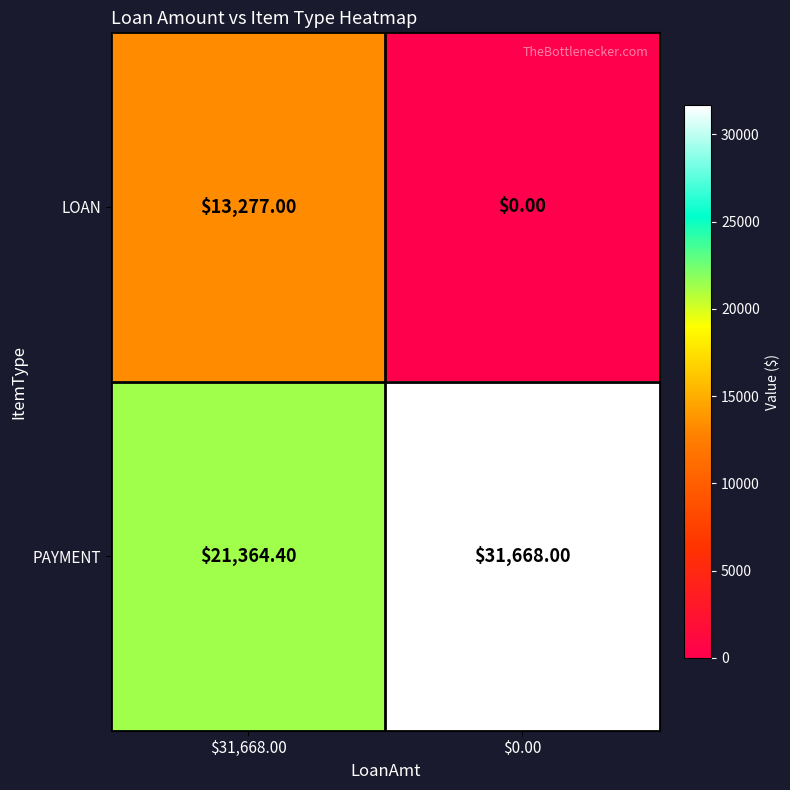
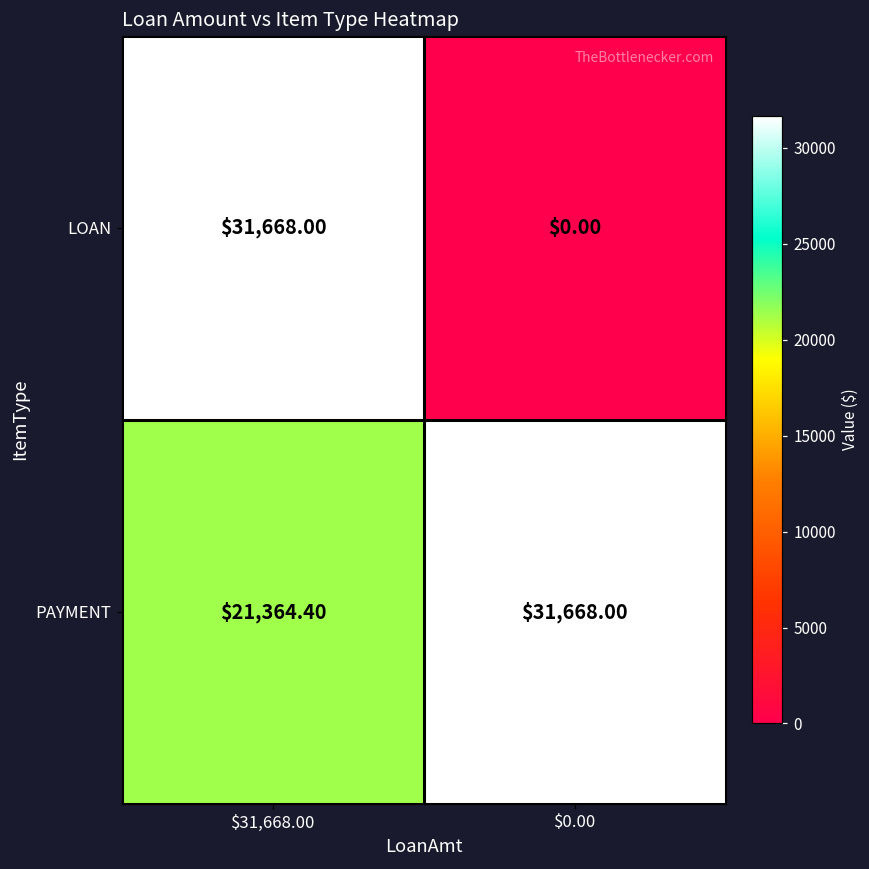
  {
    "LOAN": {
-     "$31,668.00": "$13,277.00"
+     "$31,668.00": "$31,668.00"
    },
    "PAYMENT": {
      "$31,668.00": "$21,364.40",
      "$0.00": "$31,668.00"
    }
  }
